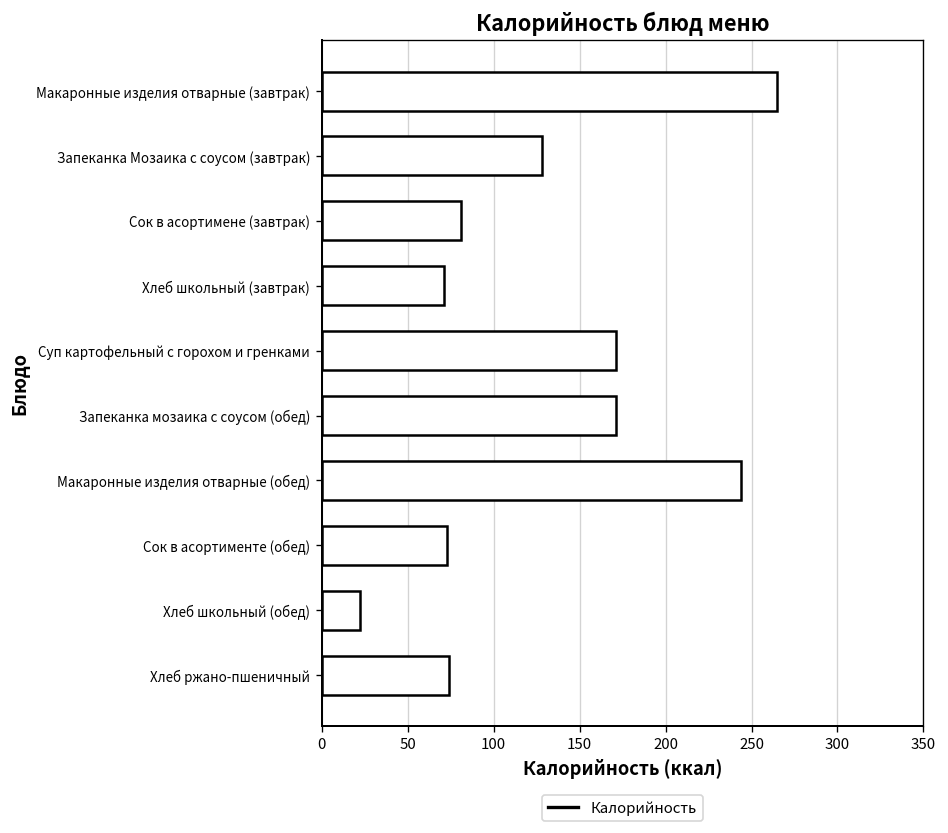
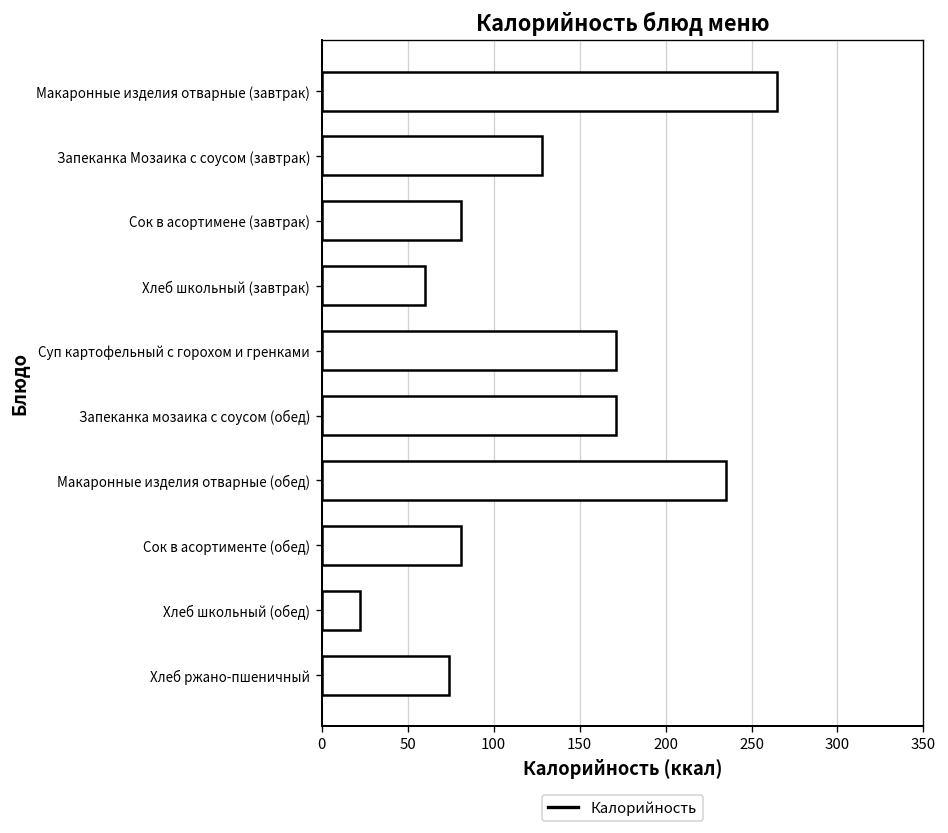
  {
    "Макаронные изделия отварные (завтрак)": 265,
    "Запеканка Мозаика с соусом (завтрак)": 128,
    "Сок в асортимене (завтрак)": 81,
-   "Хлеб школьный (завтрак)": 71,
+   "Хлеб школьный (завтрак)": 60,
    "Суп картофельный с горохом и гренками": 171,
    "Запеканка мозаика с соусом (обед)": 171,
-   "Макаронные изделия отварные (обед)": 244,
-   "Сок в асортименте (обед)": 73,
+   "Макаронные изделия отварные (обед)": 235,
+   "Сок в асортименте (обед)": 81,
    "Хлеб школьный (обед)": 22,
    "Хлеб ржано-пшеничный": 74
  }
